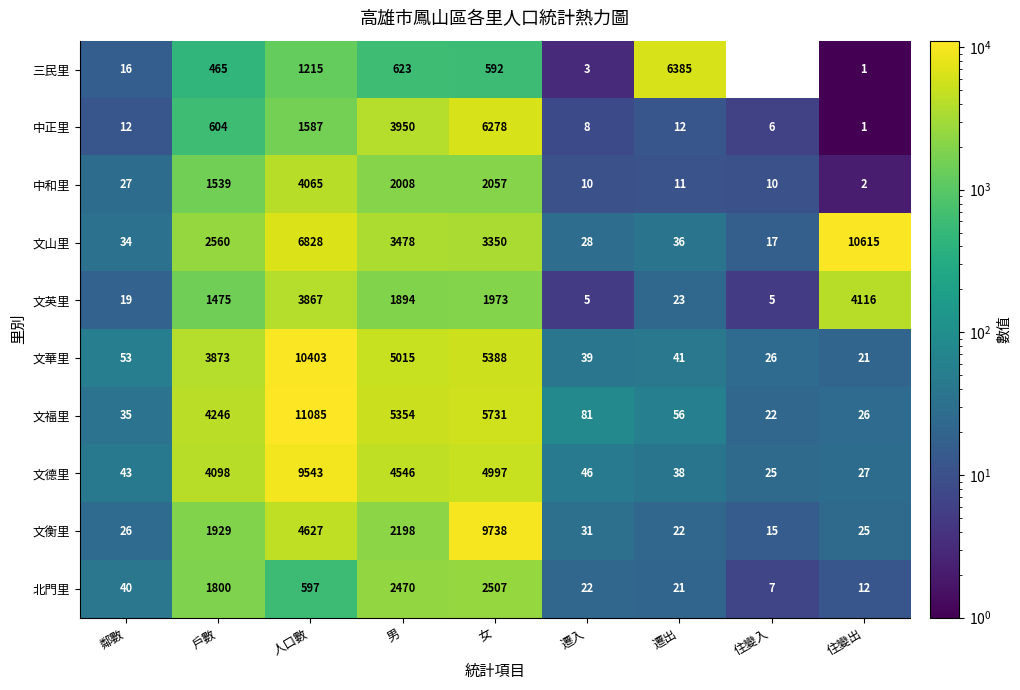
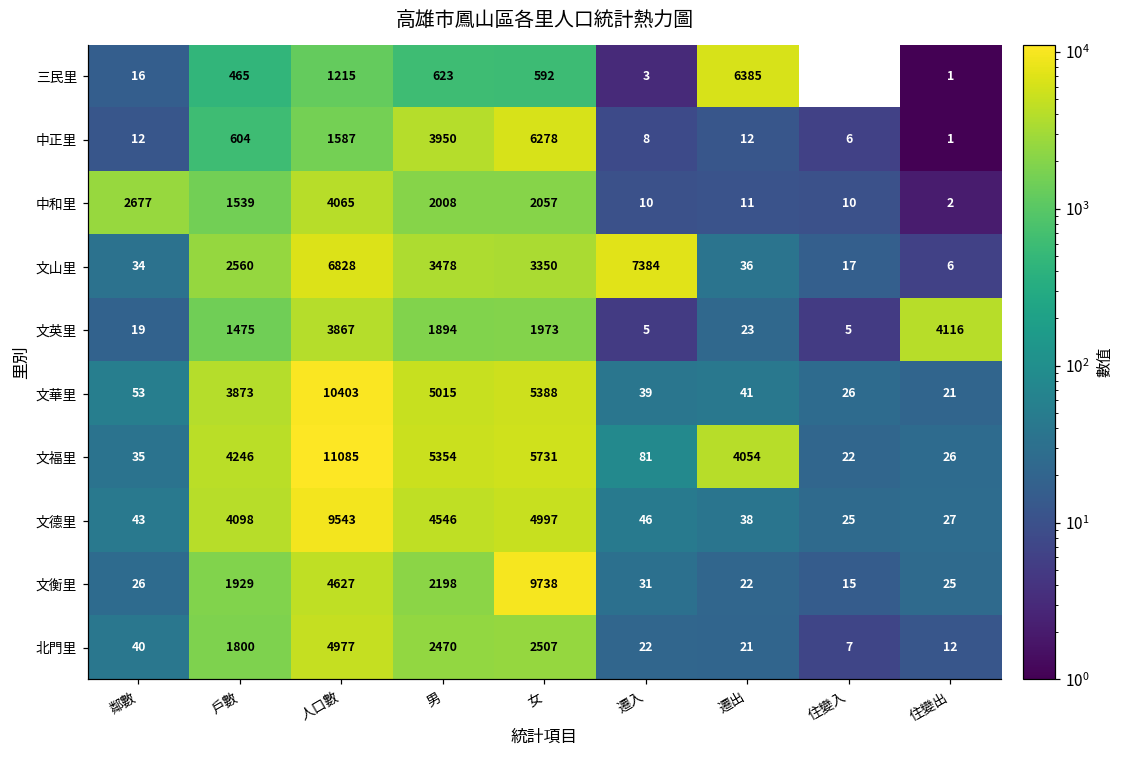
  {
    "三民里": {
      "鄰數": 16,
      "戶數": 465,
      "人口數": 1215,
      "男": 623,
      "女": 592,
      "遷入": 3,
      "遷出": 6385,
      "住變出": 1
    },
    "中正里": {
      "鄰數": 12,
      "戶數": 604,
      "人口數": 1587,
      "男": 3950,
      "女": 6278,
      "遷入": 8,
      "遷出": 12,
      "住變入": 6,
      "住變出": 1
    },
    "中和里": {
-     "鄰數": 27,
+     "鄰數": 2677,
      "戶數": 1539,
      "人口數": 4065,
      "男": 2008,
      "女": 2057,
      "遷入": 10,
      "遷出": 11,
      "住變入": 10,
      "住變出": 2
    },
    "文山里": {
      "鄰數": 34,
      "戶數": 2560,
      "人口數": 6828,
      "男": 3478,
      "女": 3350,
-     "遷入": 28,
+     "遷入": 7384,
      "遷出": 36,
      "住變入": 17,
-     "住變出": 10615
+     "住變出": 6
    },
    "文英里": {
      "鄰數": 19,
      "戶數": 1475,
      "人口數": 3867,
      "男": 1894,
      "女": 1973,
      "遷入": 5,
      "遷出": 23,
      "住變入": 5,
      "住變出": 4116
    },
    "文華里": {
      "鄰數": 53,
      "戶數": 3873,
      "人口數": 10403,
      "男": 5015,
      "女": 5388,
      "遷入": 39,
      "遷出": 41,
      "住變入": 26,
      "住變出": 21
    },
    "文福里": {
      "鄰數": 35,
      "戶數": 4246,
      "人口數": 11085,
      "男": 5354,
      "女": 5731,
      "遷入": 81,
-     "遷出": 56,
+     "遷出": 4054,
      "住變入": 22,
      "住變出": 26
    },
    "文德里": {
      "鄰數": 43,
      "戶數": 4098,
      "人口數": 9543,
      "男": 4546,
      "女": 4997,
      "遷入": 46,
      "遷出": 38,
      "住變入": 25,
      "住變出": 27
    },
    "文衡里": {
      "鄰數": 26,
      "戶數": 1929,
      "人口數": 4627,
      "男": 2198,
      "女": 9738,
      "遷入": 31,
      "遷出": 22,
      "住變入": 15,
      "住變出": 25
    },
    "北門里": {
      "鄰數": 40,
      "戶數": 1800,
-     "人口數": 597,
+     "人口數": 4977,
      "男": 2470,
      "女": 2507,
      "遷入": 22,
      "遷出": 21,
      "住變入": 7,
      "住變出": 12
    }
  }
